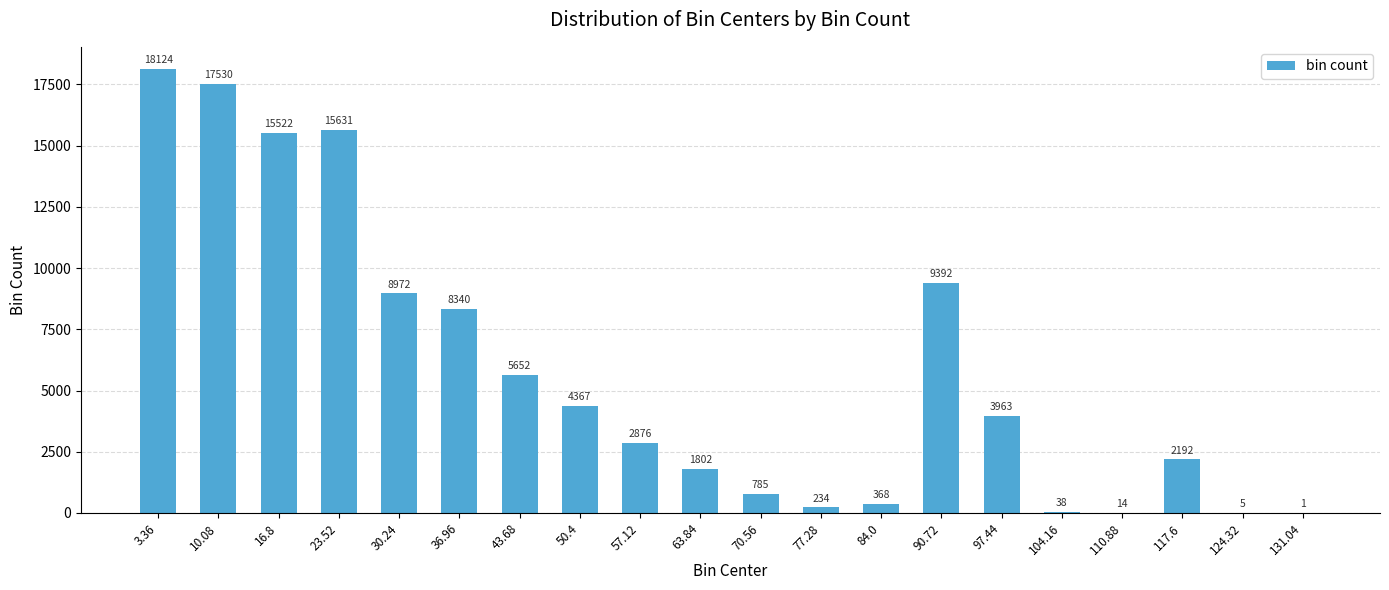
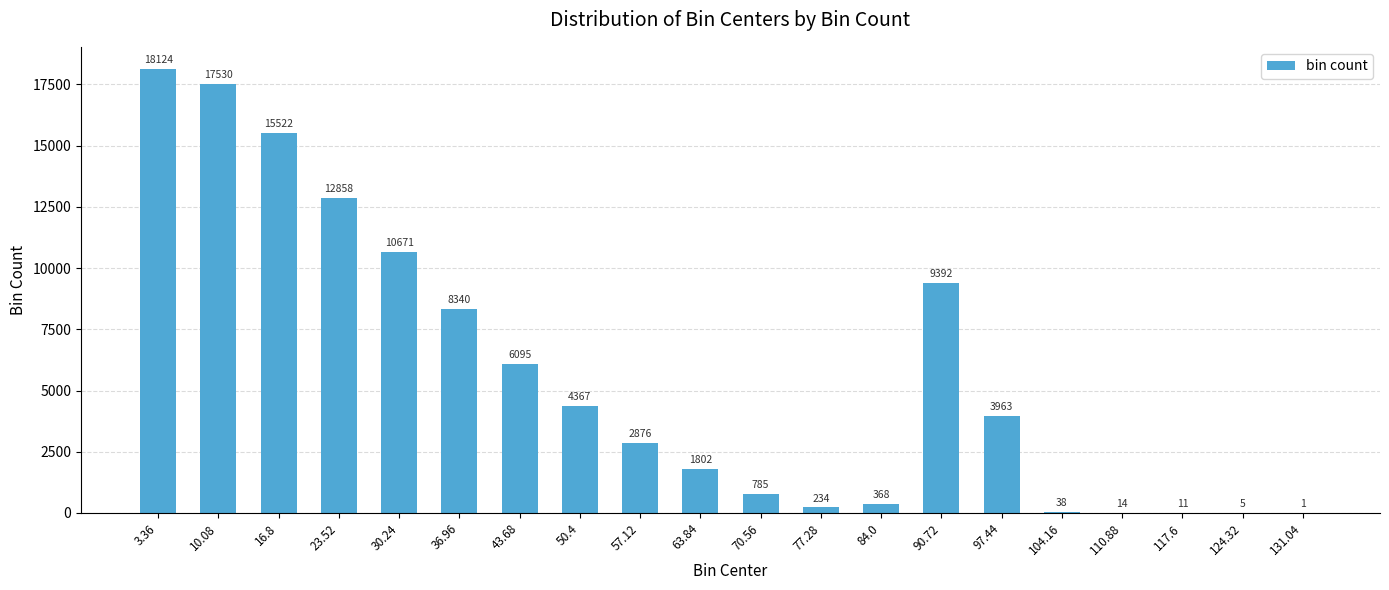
  {
    "3.36": 18124,
    "10.08": 17530,
    "16.8": 15522,
-   "23.52": 15631,
-   "30.24": 8972,
+   "23.52": 12858,
+   "30.24": 10671,
    "36.96": 8340,
-   "43.68": 5652,
+   "43.68": 6095,
    "50.4": 4367,
    "57.12": 2876,
    "63.84": 1802,
    "70.56": 785,
    "77.28": 234,
    "84.0": 368,
    "90.72": 9392,
    "97.44": 3963,
    "104.16": 38,
    "110.88": 14,
-   "117.6": 2192,
+   "117.6": 11,
    "124.32": 5,
    "131.04": 1
  }
